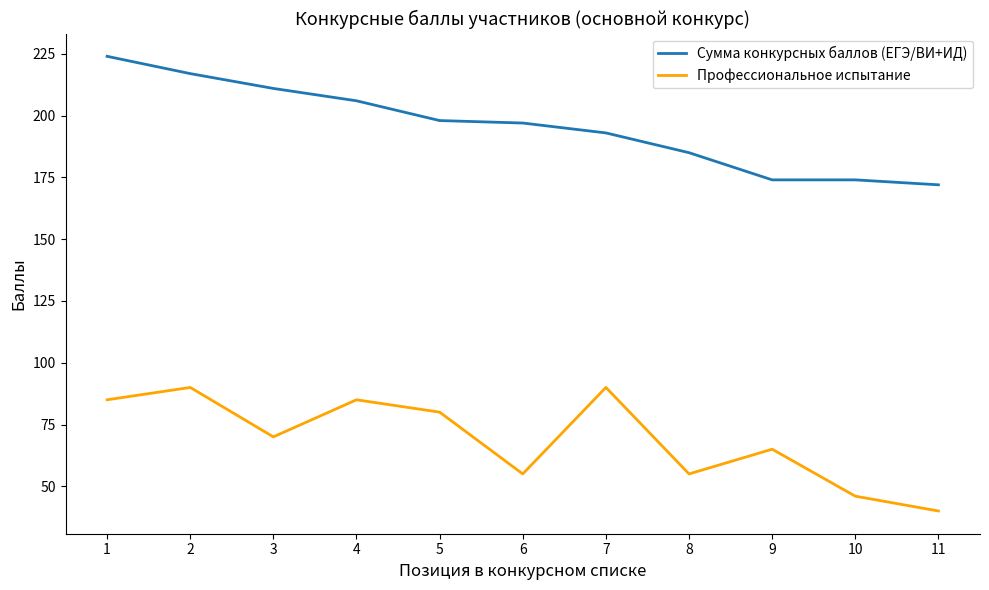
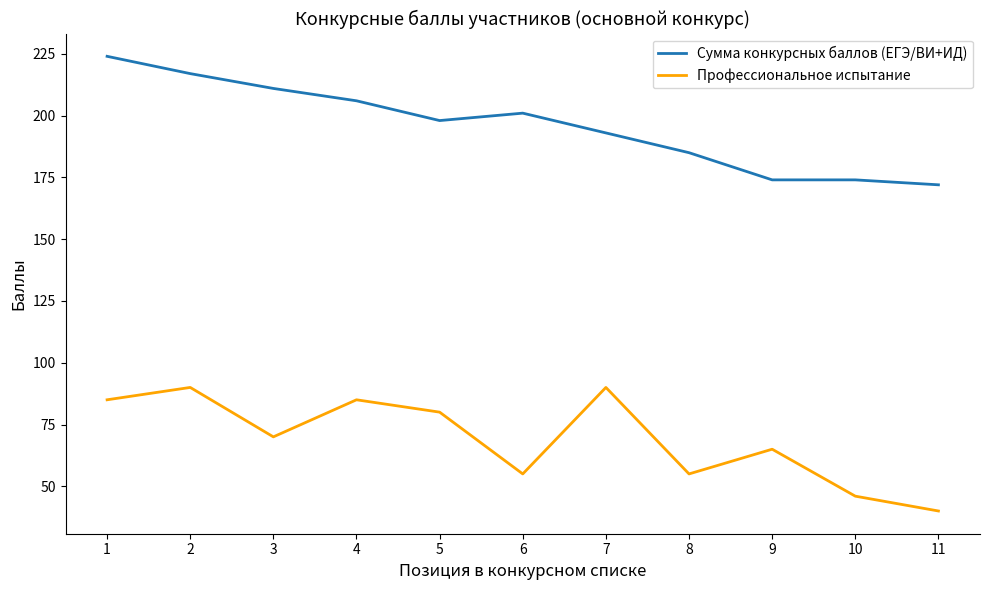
  {
    "Сумма конкурсных баллов (ЕГЭ/ВИ+ИД)": {
      "1": 224,
      "2": 217,
      "3": 211,
      "4": 206,
      "5": 198,
-     "6": 197,
+     "6": 201,
      "7": 193,
      "8": 185,
      "9": 174,
      "10": 174,
      "11": 172
    },
    "Профессиональное испытание": {
      "1": 85,
      "2": 90,
      "3": 70,
      "4": 85,
      "5": 80,
      "6": 55,
      "7": 90,
      "8": 55,
      "9": 65,
      "10": 46,
      "11": 40
    }
  }
